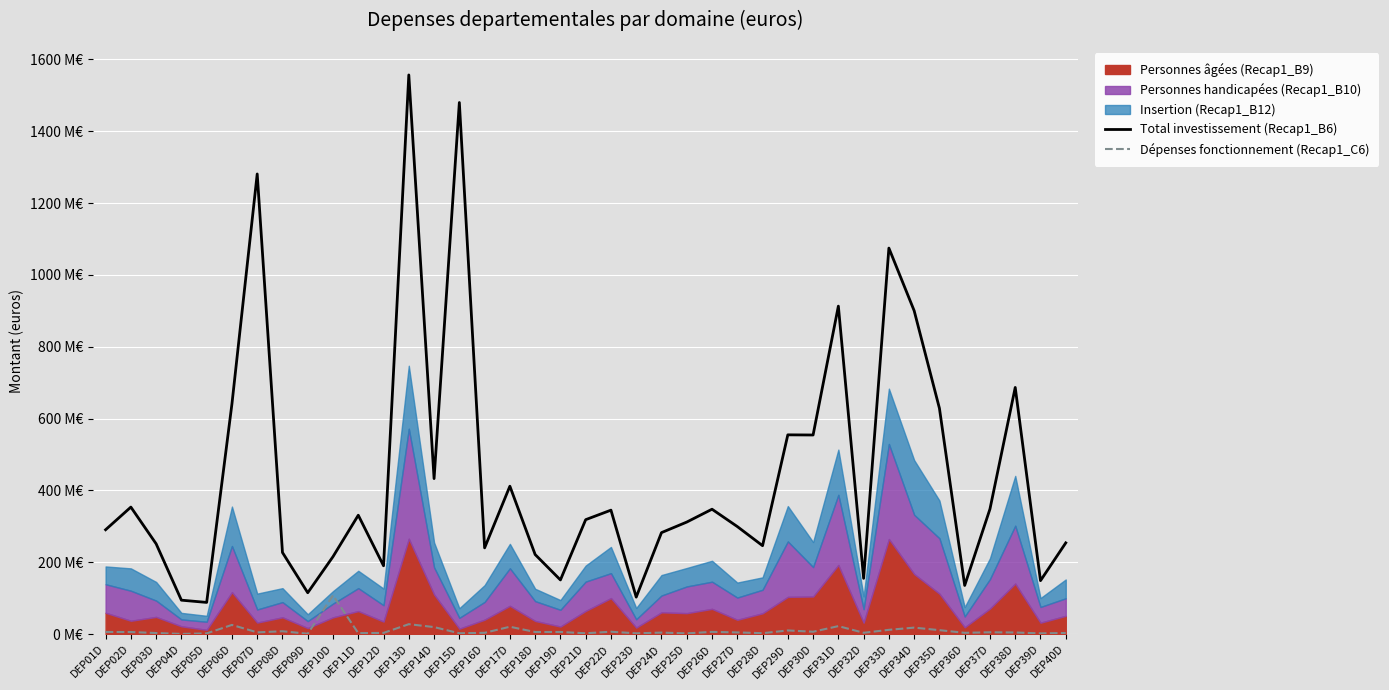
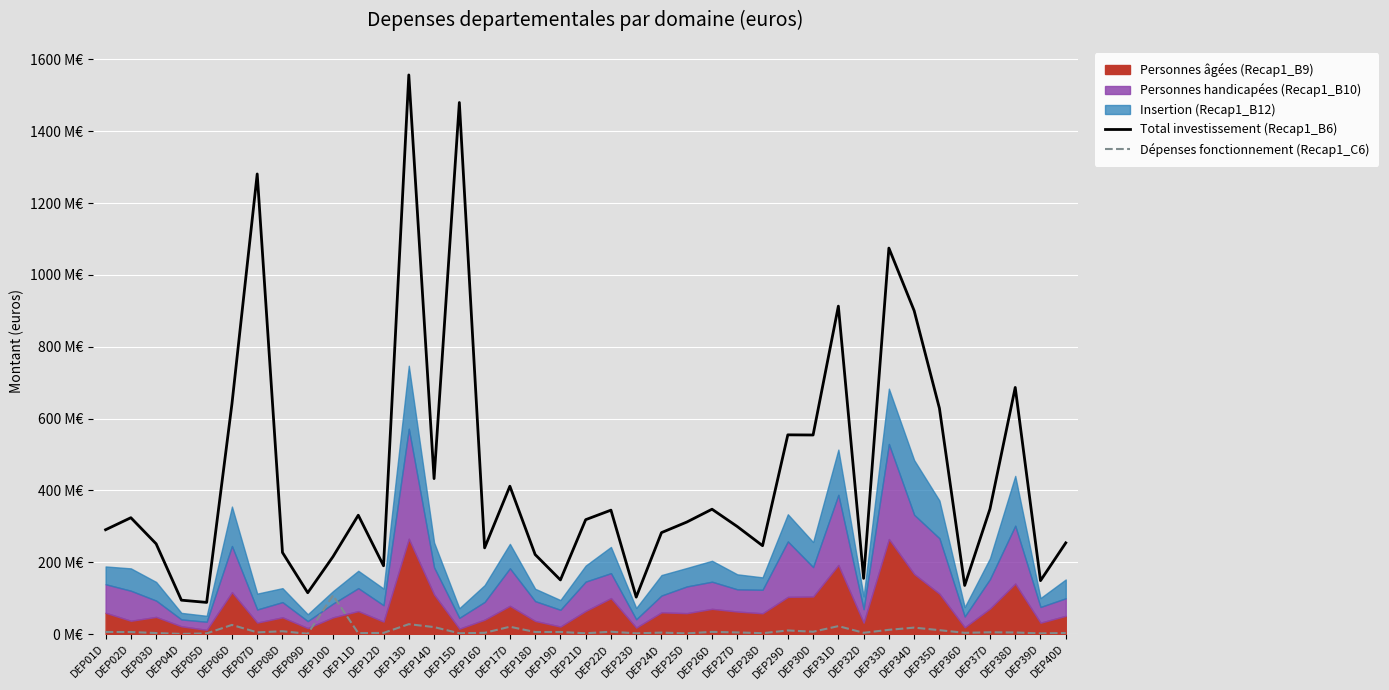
  {
    "Total investissement (Recap1_B6)": {
      "DEP01D": "290 M€",
-     "DEP02D": "350 M€",
+     "DEP02D": "320 M€",
      "DEP03D": "250 M€",
      "DEP04D": "90 M€",
      "DEP05D": "90 M€",
      "DEP06D": "640 M€",
      "DEP07D": "1280 M€",
      "DEP08D": "230 M€",
      "DEP09D": "120 M€",
      "DEP10D": "220 M€",
      "DEP11D": "330 M€",
      "DEP12D": "190 M€",
      "DEP13D": "1560 M€",
      "DEP14D": "430 M€",
      "DEP15D": "1480 M€",
      "DEP16D": "240 M€",
      "DEP17D": "410 M€",
      "DEP18D": "220 M€",
      "DEP19D": "150 M€",
      "DEP21D": "320 M€",
      "DEP22D": "340 M€",
      "DEP23D": "100 M€",
      "DEP24D": "280 M€",
      "DEP25D": "310 M€",
      "DEP26D": "350 M€",
      "DEP27D": "300 M€",
      "DEP28D": "250 M€",
      "DEP29D": "550 M€",
      "DEP30D": "550 M€",
      "DEP31D": "910 M€",
      "DEP32D": "160 M€",
      "DEP33D": "1070 M€",
      "DEP34D": "900 M€",
      "DEP35D": "630 M€",
      "DEP36D": "140 M€",
      "DEP37D": "350 M€",
      "DEP38D": "690 M€",
      "DEP39D": "150 M€",
      "DEP40D": "250 M€"
    },
    "Personnes âgées (Recap1_B9)": {
      "DEP01D": "60 M€",
      "DEP02D": "40 M€",
      "DEP03D": "50 M€",
      "DEP04D": "20 M€",
      "DEP05D": "10 M€",
      "DEP06D": "120 M€",
      "DEP07D": "30 M€",
      "DEP08D": "50 M€",
      "DEP09D": "20 M€",
      "DEP10D": "50 M€",
      "DEP11D": "60 M€",
      "DEP12D": "30 M€",
      "DEP13D": "270 M€",
      "DEP14D": "110 M€",
      "DEP15D": "10 M€",
      "DEP16D": "40 M€",
      "DEP17D": "80 M€",
      "DEP18D": "40 M€",
      "DEP19D": "20 M€",
      "DEP21D": "60 M€",
      "DEP22D": "100 M€",
      "DEP23D": "20 M€",
      "DEP24D": "60 M€",
      "DEP25D": "60 M€",
      "DEP26D": "70 M€",
-     "DEP27D": "40 M€",
+     "DEP27D": "60 M€",
      "DEP28D": "60 M€",
      "DEP29D": "100 M€",
      "DEP30D": "100 M€",
      "DEP31D": "190 M€",
      "DEP32D": "30 M€",
      "DEP33D": "260 M€",
      "DEP34D": "170 M€",
      "DEP35D": "110 M€",
      "DEP36D": "20 M€",
      "DEP37D": "70 M€",
      "DEP38D": "140 M€",
      "DEP39D": "30 M€",
      "DEP40D": "50 M€"
    },
    "Dépenses fonctionnement (Recap1_C6)": {
      "DEP01D": "10 M€",
      "DEP02D": "10 M€",
      "DEP03D": "0 M€",
      "DEP04D": "0 M€",
      "DEP05D": "0 M€",
      "DEP06D": "30 M€",
      "DEP07D": "0 M€",
      "DEP08D": "10 M€",
      "DEP09D": "0 M€",
      "DEP10D": "110 M€",
      "DEP11D": "0 M€",
      "DEP12D": "0 M€",
      "DEP13D": "30 M€",
      "DEP14D": "20 M€",
      "DEP15D": "0 M€",
      "DEP16D": "0 M€",
      "DEP17D": "20 M€",
      "DEP18D": "10 M€",
      "DEP19D": "10 M€",
      "DEP21D": "0 M€",
      "DEP22D": "10 M€",
      "DEP23D": "0 M€",
      "DEP24D": "0 M€",
      "DEP25D": "0 M€",
      "DEP26D": "10 M€",
      "DEP27D": "0 M€",
      "DEP28D": "0 M€",
      "DEP29D": "10 M€",
      "DEP30D": "10 M€",
      "DEP31D": "20 M€",
      "DEP32D": "0 M€",
      "DEP33D": "10 M€",
      "DEP34D": "20 M€",
      "DEP35D": "10 M€",
      "DEP36D": "0 M€",
      "DEP37D": "0 M€",
      "DEP38D": "0 M€",
      "DEP39D": "0 M€",
      "DEP40D": "0 M€"
    },
    "Personnes handicapées (Recap1_B10)": {
      "DEP01D": "80 M€",
      "DEP02D": "80 M€",
      "DEP03D": "50 M€",
      "DEP04D": "20 M€",
      "DEP05D": "20 M€",
      "DEP06D": "130 M€",
      "DEP07D": "40 M€",
      "DEP08D": "40 M€",
      "DEP09D": "20 M€",
      "DEP10D": "40 M€",
      "DEP11D": "60 M€",
      "DEP12D": "50 M€",
      "DEP13D": "310 M€",
      "DEP14D": "80 M€",
      "DEP15D": "30 M€",
      "DEP16D": "50 M€",
      "DEP17D": "100 M€",
      "DEP18D": "60 M€",
      "DEP19D": "50 M€",
      "DEP21D": "80 M€",
      "DEP22D": "70 M€",
      "DEP23D": "20 M€",
      "DEP24D": "50 M€",
      "DEP25D": "70 M€",
      "DEP26D": "80 M€",
      "DEP27D": "60 M€",
      "DEP28D": "70 M€",
      "DEP29D": "150 M€",
      "DEP30D": "80 M€",
      "DEP31D": "200 M€",
      "DEP32D": "40 M€",
      "DEP33D": "260 M€",
      "DEP34D": "160 M€",
      "DEP35D": "150 M€",
      "DEP36D": "30 M€",
      "DEP37D": "80 M€",
      "DEP38D": "160 M€",
      "DEP39D": "40 M€",
      "DEP40D": "50 M€"
    },
    "Insertion (Recap1_B12)": {
      "DEP01D": "50 M€",
      "DEP02D": "60 M€",
      "DEP03D": "50 M€",
      "DEP04D": "20 M€",
      "DEP05D": "20 M€",
      "DEP06D": "110 M€",
      "DEP07D": "40 M€",
      "DEP08D": "40 M€",
      "DEP09D": "20 M€",
      "DEP10D": "30 M€",
      "DEP11D": "50 M€",
      "DEP12D": "50 M€",
      "DEP13D": "180 M€",
      "DEP14D": "70 M€",
      "DEP15D": "30 M€",
      "DEP16D": "50 M€",
      "DEP17D": "70 M€",
      "DEP18D": "30 M€",
      "DEP19D": "30 M€",
      "DEP21D": "40 M€",
      "DEP22D": "70 M€",
      "DEP23D": "30 M€",
      "DEP24D": "60 M€",
      "DEP25D": "50 M€",
      "DEP26D": "60 M€",
      "DEP27D": "40 M€",
      "DEP28D": "30 M€",
-     "DEP29D": "100 M€",
+     "DEP29D": "80 M€",
      "DEP30D": "70 M€",
      "DEP31D": "130 M€",
      "DEP32D": "40 M€",
      "DEP33D": "150 M€",
      "DEP34D": "150 M€",
      "DEP35D": "110 M€",
      "DEP36D": "30 M€",
      "DEP37D": "60 M€",
      "DEP38D": "140 M€",
      "DEP39D": "20 M€",
      "DEP40D": "50 M€"
    }
  }
